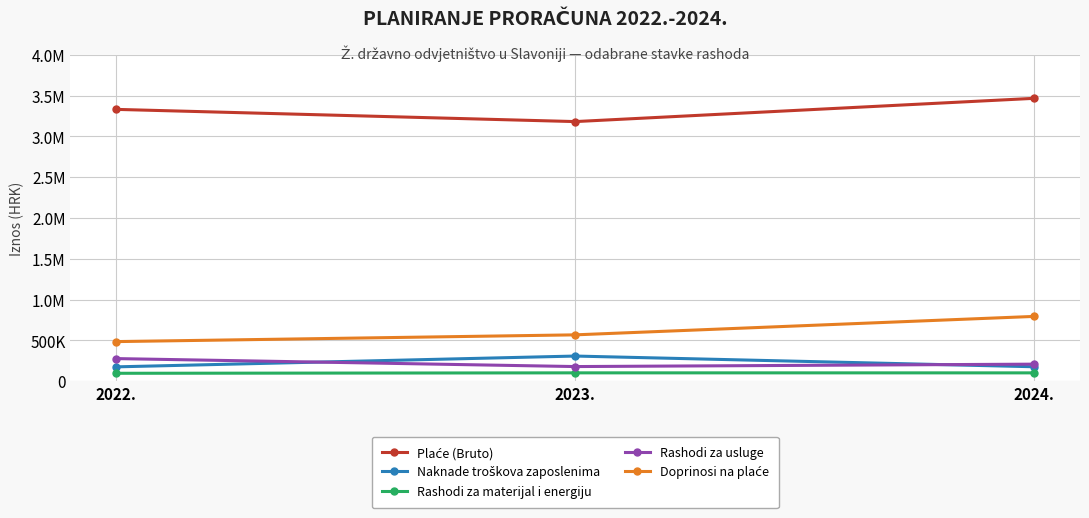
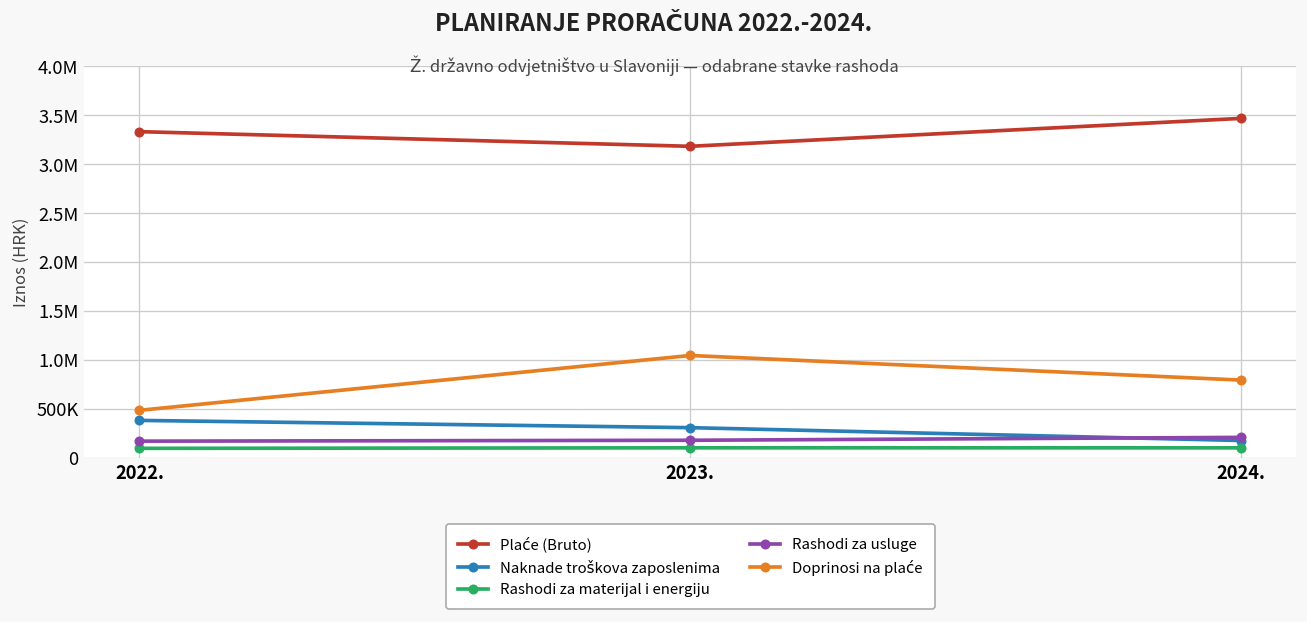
  {
    "Plaće (Bruto)": {
      "2022.": 3300000,
      "2023.": 3200000,
      "2024.": 3500000
    },
    "Naknade troškova zaposlenima": {
-     "2022.": 200000,
+     "2022.": 400000,
      "2023.": 300000,
      "2024.": 200000
    },
    "Rashodi za materijal i energiju": {
      "2022.": 100000,
      "2023.": 100000,
      "2024.": 100000
    },
    "Rashodi za usluge": {
-     "2022.": 300000,
+     "2022.": 200000,
      "2023.": 200000,
      "2024.": 200000
    },
    "Doprinosi na plaće": {
      "2022.": 500000,
-     "2023.": 600000,
+     "2023.": 1000000,
      "2024.": 800000
    }
  }
